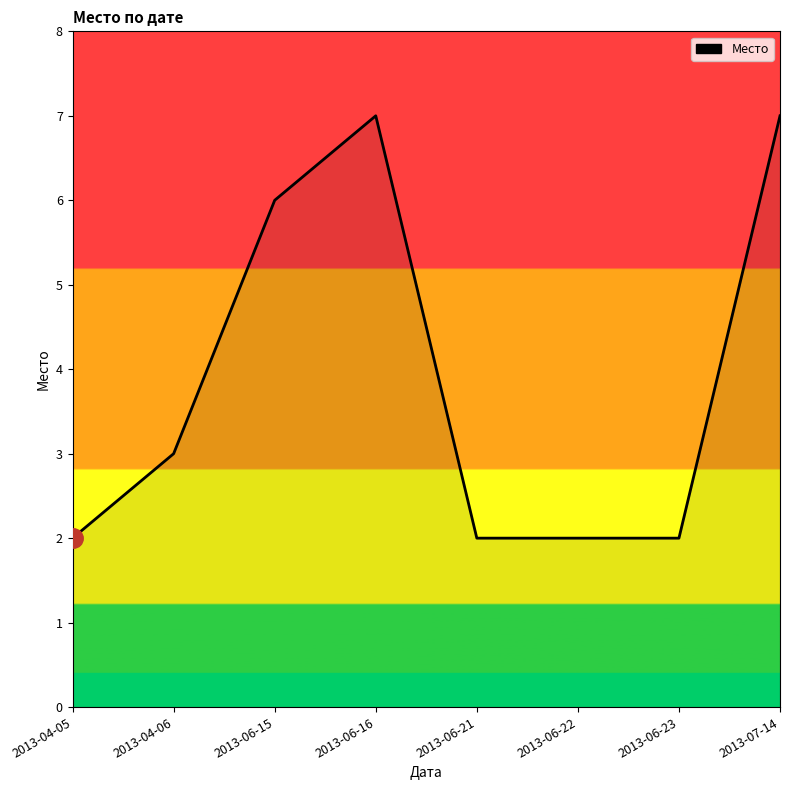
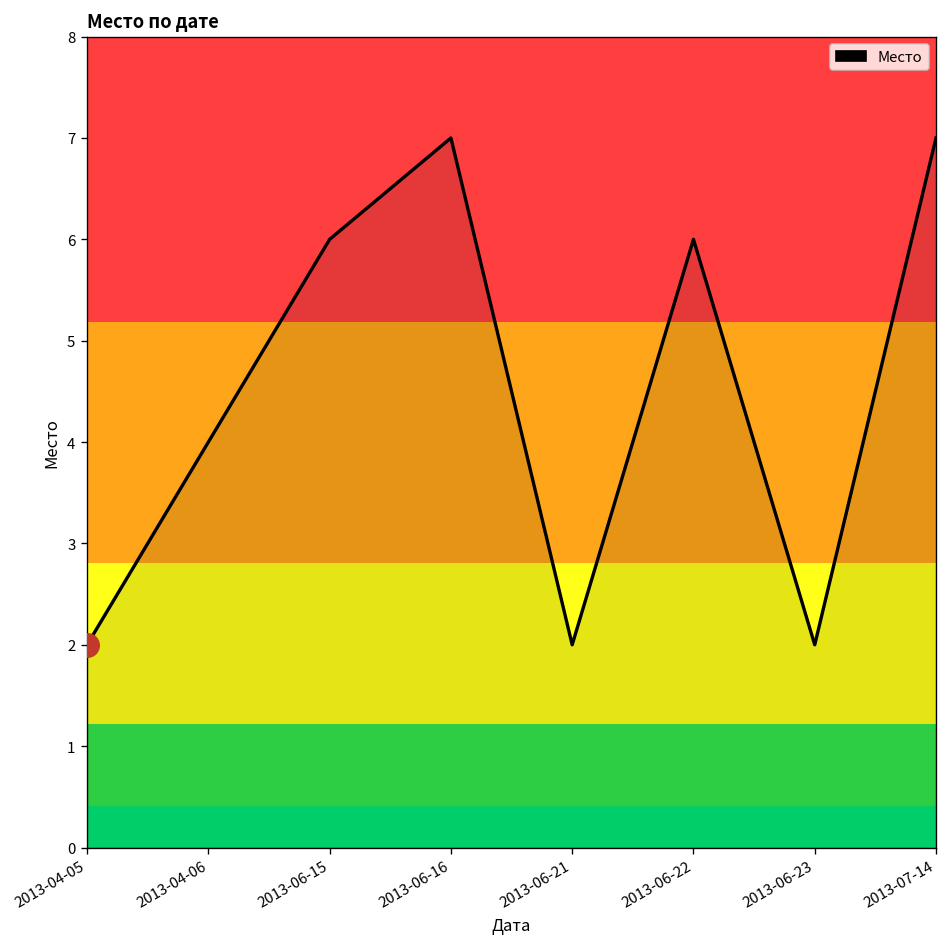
  {
    "Место": {
-     "2013-04-06": 3,
+     "2013-04-06": 4,
      "2013-06-15": 6,
      "2013-06-16": 7,
      "2013-06-21": 2,
-     "2013-06-22": 2,
+     "2013-06-22": 6,
      "2013-06-23": 2,
      "2013-07-14": 7
    }
  }
